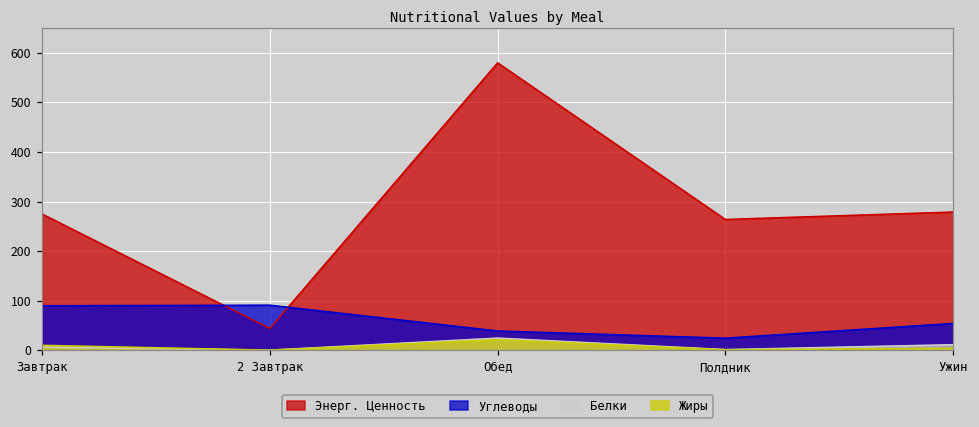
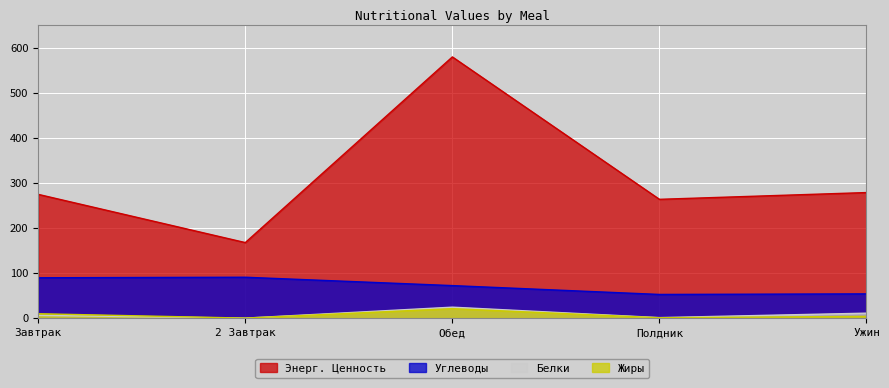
  {
    "Энерг. Ценность": {
      "Завтрак": 280,
-     "2 Завтрак": 40,
+     "2 Завтрак": 170,
      "Обед": 580,
      "Полдник": 260,
      "Ужин": 280
    },
    "Углеводы": {
      "Завтрак": 90,
      "2 Завтрак": 90,
-     "Обед": 40,
-     "Полдник": 20,
+     "Обед": 70,
+     "Полдник": 50,
      "Ужин": 50
    },
    "Белки": {
      "Ужин": 10
    },
    "Жиры": {
      "Ужин": 0
    }
  }
